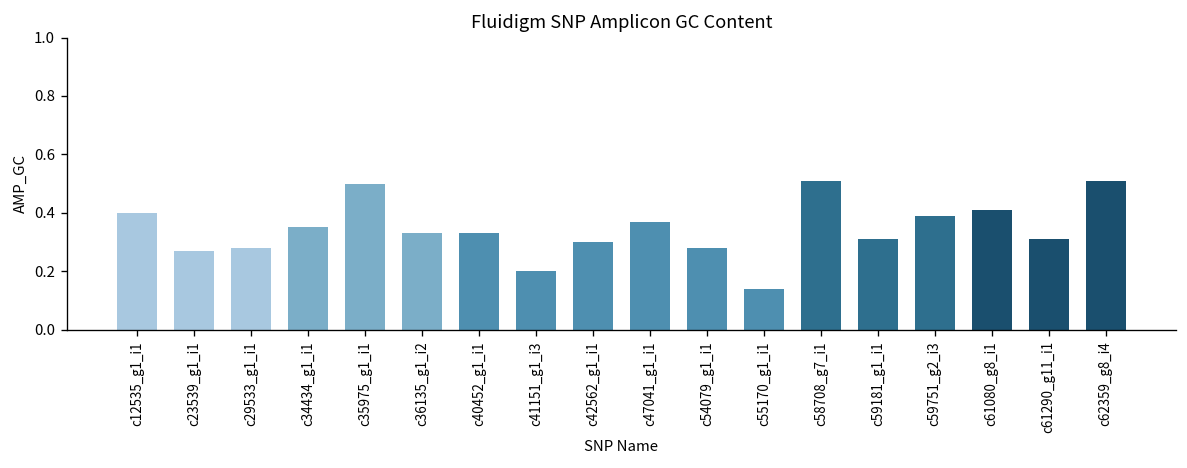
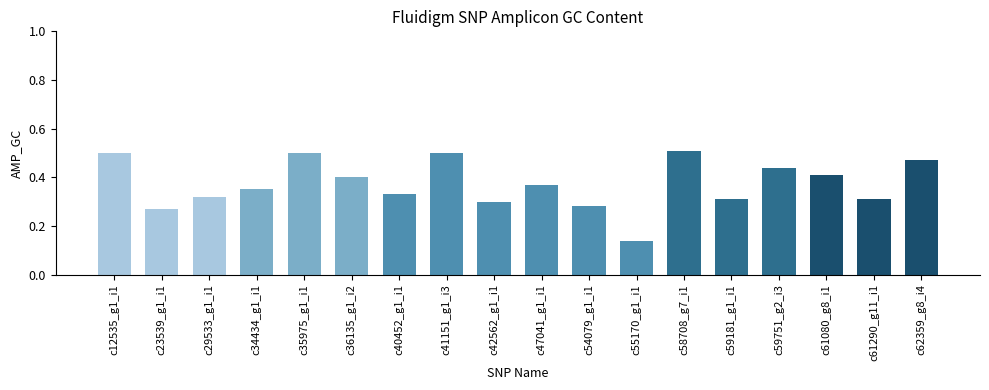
  {
-   "c12535_g1_i1": 0.4,
+   "c12535_g1_i1": 0.5,
    "c23539_g1_i1": 0.27,
-   "c29533_g1_i1": 0.28,
+   "c29533_g1_i1": 0.32,
    "c34434_g1_i1": 0.35,
    "c35975_g1_i1": 0.50,
-   "c36135_g1_i2": 0.33,
+   "c36135_g1_i2": 0.40,
    "c40452_g1_i1": 0.33,
-   "c41151_g1_i3": 0.2,
+   "c41151_g1_i3": 0.5,
    "c42562_g1_i1": 0.30,
    "c47041_g1_i1": 0.37,
    "c54079_g1_i1": 0.28,
    "c55170_g1_i1": 0.14,
    "c58708_g7_i1": 0.51,
    "c59181_g1_i1": 0.31,
-   "c59751_g2_i3": 0.39,
+   "c59751_g2_i3": 0.44,
    "c61080_g8_i1": 0.41,
    "c61290_g11_i1": 0.31,
-   "c62359_g8_i4": 0.51
+   "c62359_g8_i4": 0.47
  }
